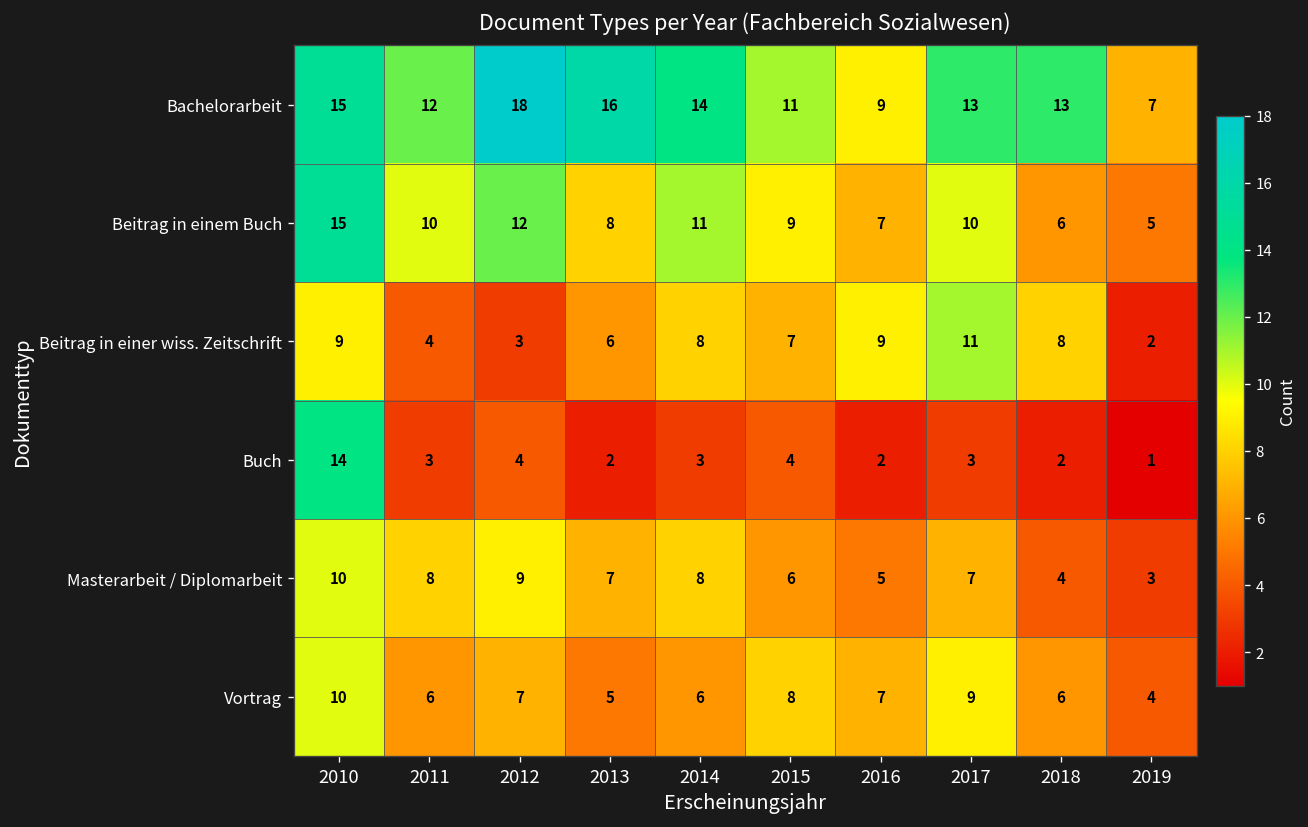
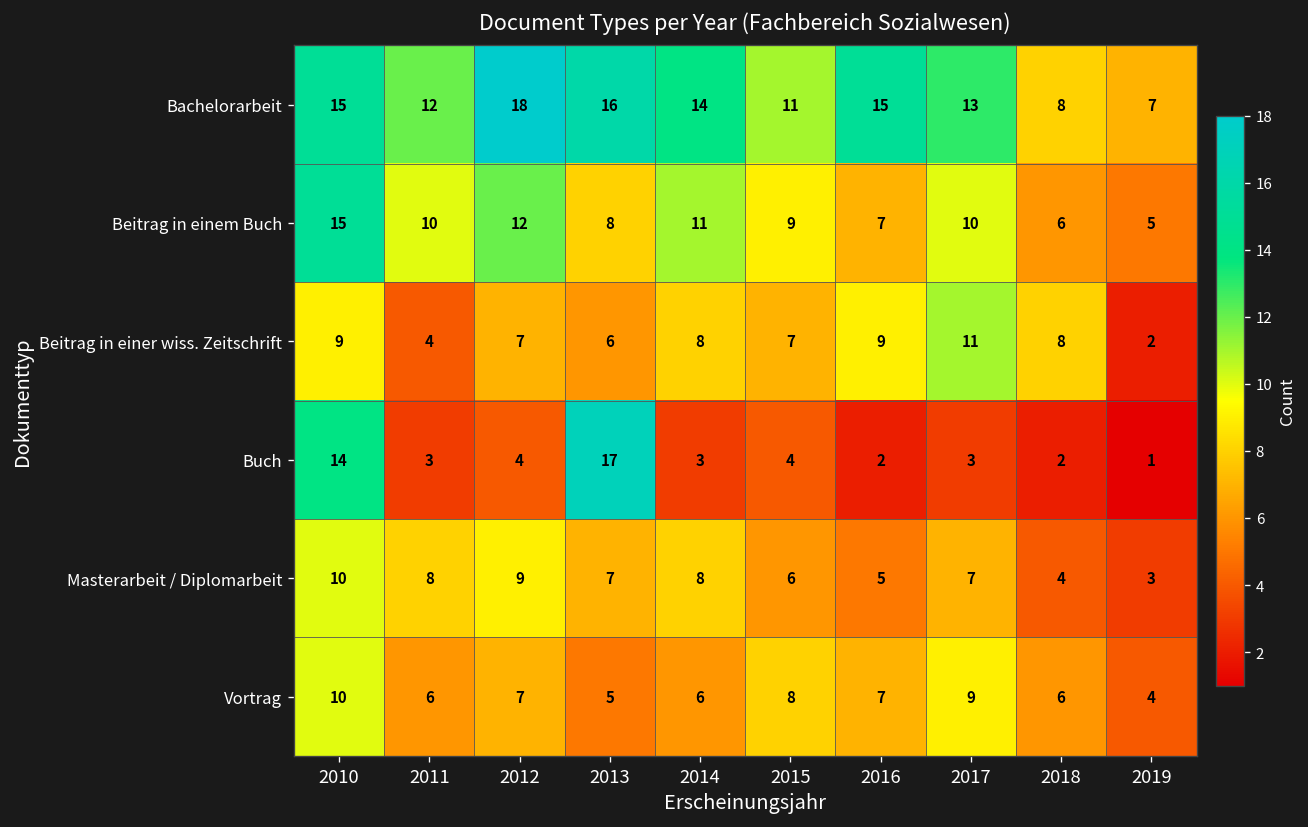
  {
    "Bachelorarbeit": {
      "2010": 15,
      "2011": 12,
      "2012": 18,
      "2013": 16,
      "2014": 14,
      "2015": 11,
-     "2016": 9,
+     "2016": 15,
      "2017": 13,
-     "2018": 13,
+     "2018": 8,
      "2019": 7
    },
    "Beitrag in einem Buch": {
      "2010": 15,
      "2011": 10,
      "2012": 12,
      "2013": 8,
      "2014": 11,
      "2015": 9,
      "2016": 7,
      "2017": 10,
      "2018": 6,
      "2019": 5
    },
    "Beitrag in einer wiss. Zeitschrift": {
      "2010": 9,
      "2011": 4,
-     "2012": 3,
+     "2012": 7,
      "2013": 6,
      "2014": 8,
      "2015": 7,
      "2016": 9,
      "2017": 11,
      "2018": 8,
      "2019": 2
    },
    "Buch": {
      "2010": 14,
      "2011": 3,
      "2012": 4,
-     "2013": 2,
+     "2013": 17,
      "2014": 3,
      "2015": 4,
      "2016": 2,
      "2017": 3,
      "2018": 2,
      "2019": 1
    },
    "Masterarbeit / Diplomarbeit": {
      "2010": 10,
      "2011": 8,
      "2012": 9,
      "2013": 7,
      "2014": 8,
      "2015": 6,
      "2016": 5,
      "2017": 7,
      "2018": 4,
      "2019": 3
    },
    "Vortrag": {
      "2010": 10,
      "2011": 6,
      "2012": 7,
      "2013": 5,
      "2014": 6,
      "2015": 8,
      "2016": 7,
      "2017": 9,
      "2018": 6,
      "2019": 4
    }
  }
